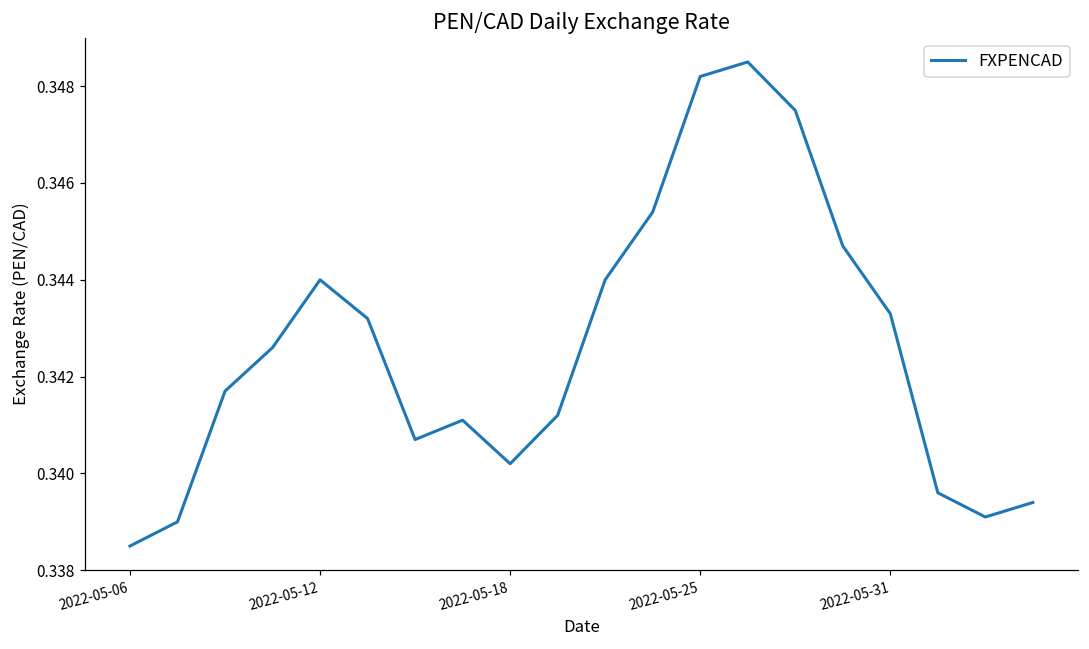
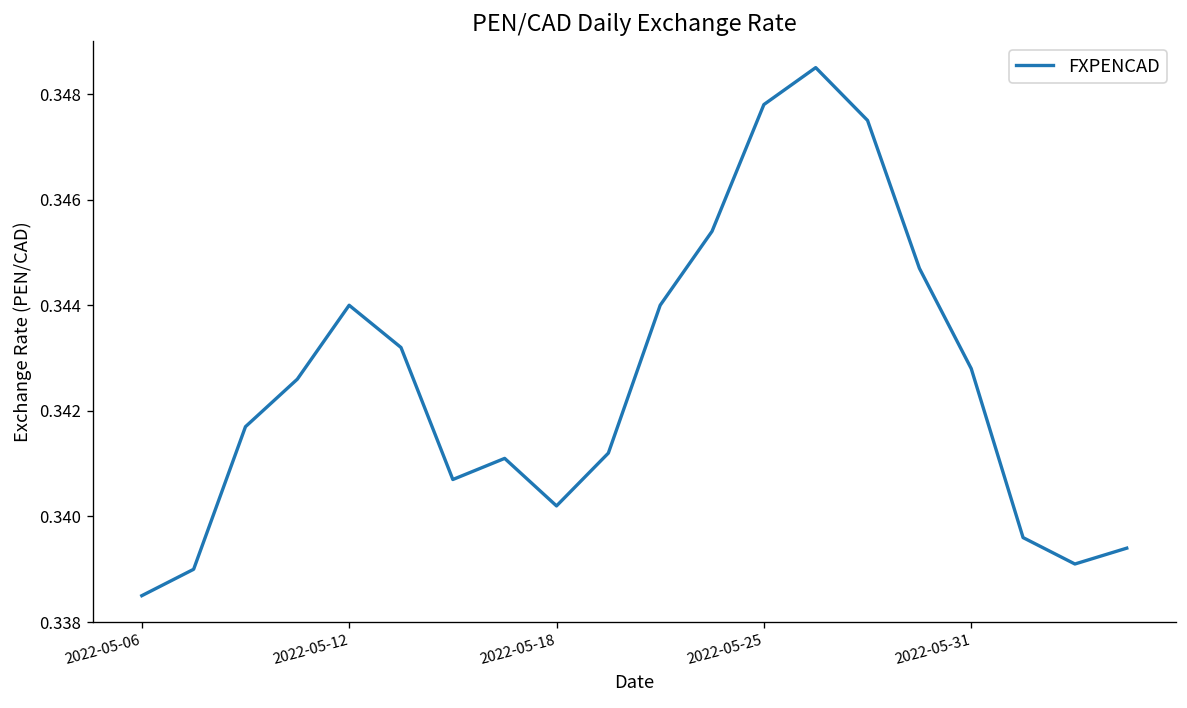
  {
    "2022-05-06": 0.3385,
    "2022-05-12": 0.3440,
    "2022-05-18": 0.3402,
-   "2022-05-25": 0.3482,
-   "2022-05-31": 0.3433
+   "2022-05-25": 0.3478,
+   "2022-05-31": 0.3428
  }
